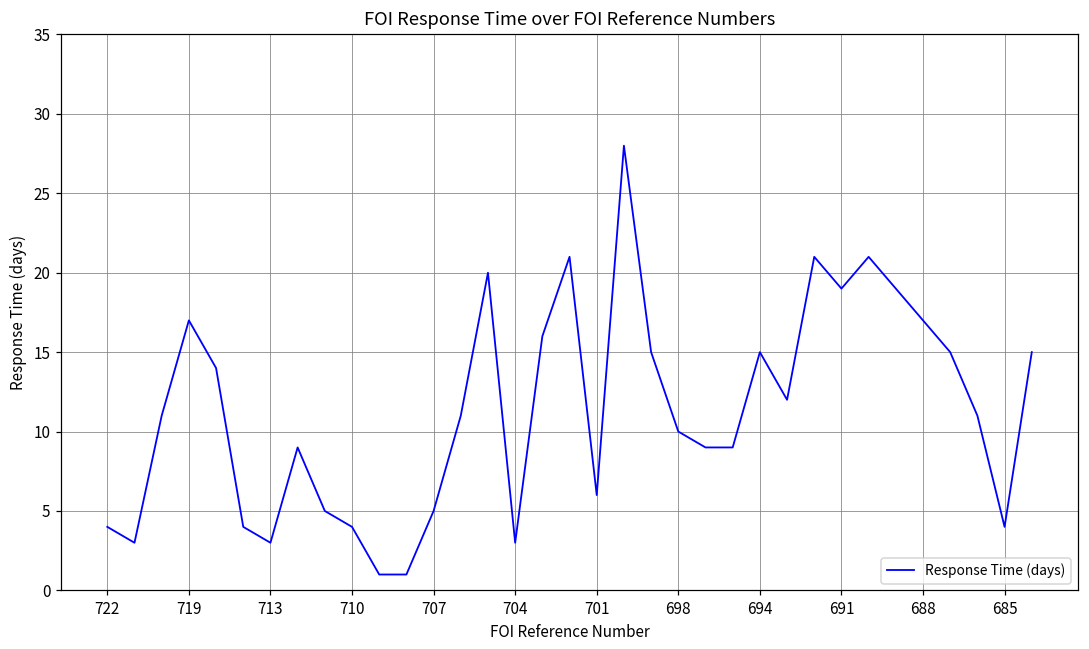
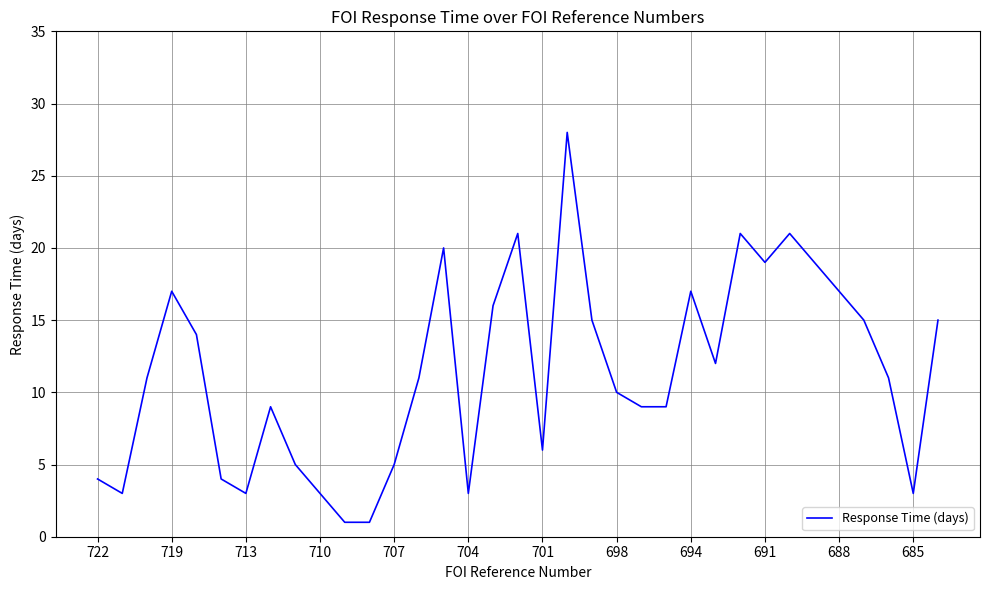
  {
    "722": 4,
    "719": 17,
    "713": 3,
-   "710": 4,
+   "710": 3,
    "707": 5,
    "704": 3,
    "701": 6,
    "698": 10,
-   "694": 15,
+   "694": 17,
    "691": 19,
    "688": 17,
-   "685": 4
+   "685": 3
  }
